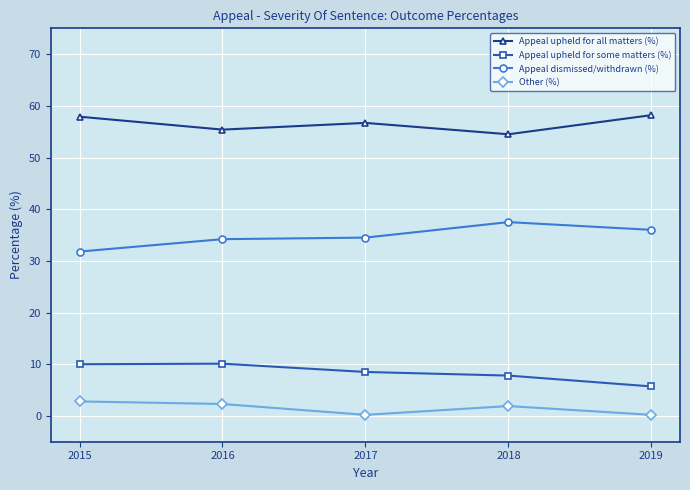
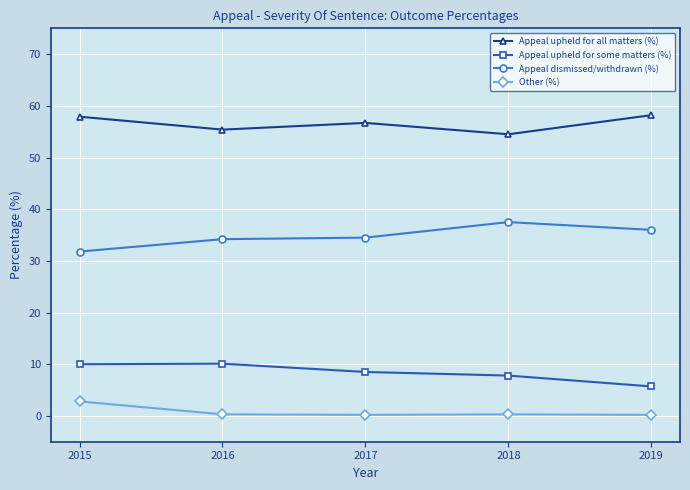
  {
    "Other (%)": {
      "2015": 3,
-     "2016": 2,
+     "2016": 0,
      "2017": 0,
-     "2018": 2,
+     "2018": 0,
      "2019": 0
    }
  }
